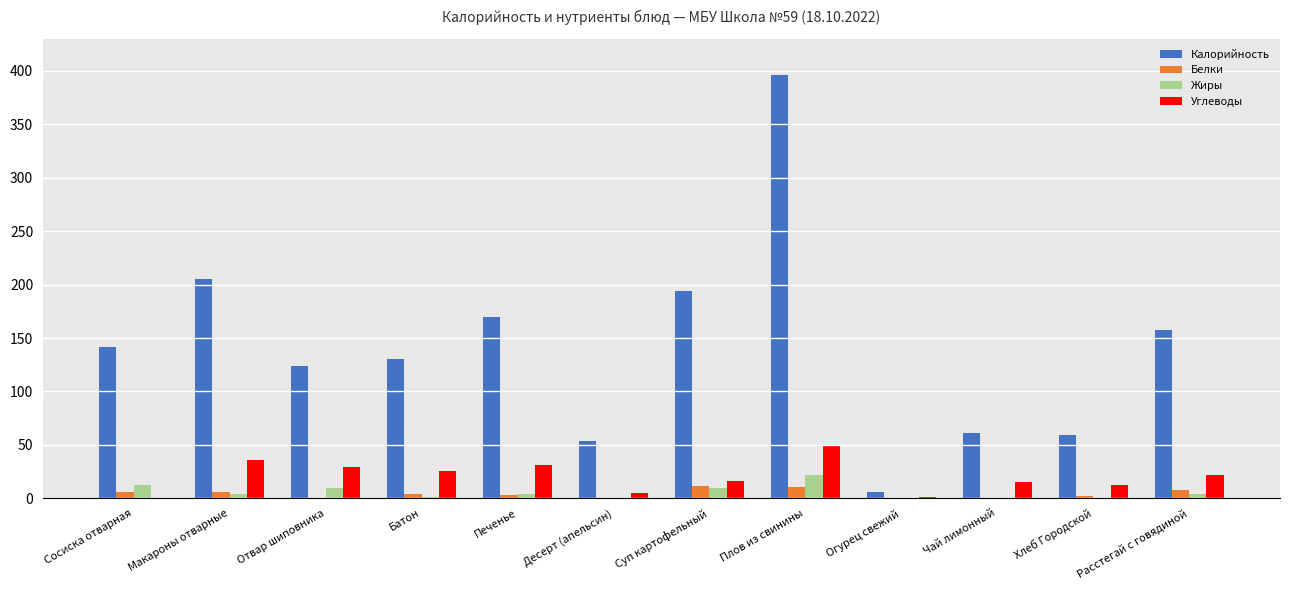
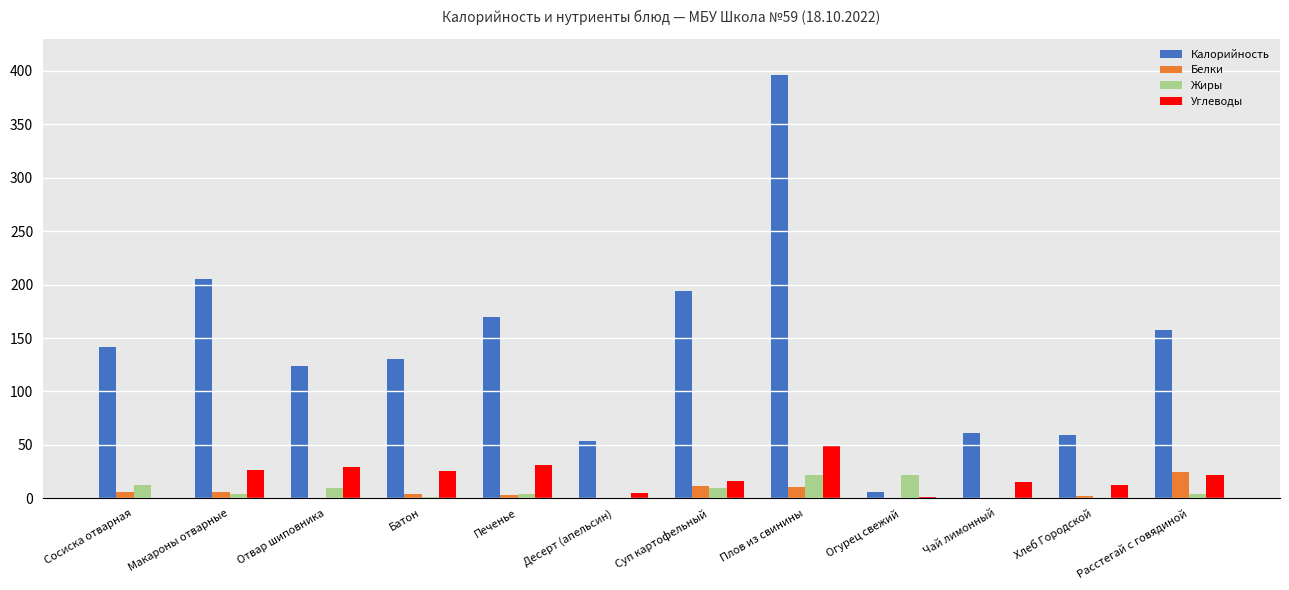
  {
    "Калорийность": {
      "Сосиска отварная": 141,
      "Макароны отварные": 205,
      "Отвар шиповника": 124,
      "Батон": 131,
      "Печенье": 170,
      "Десерт (апельсин)": 54,
      "Суп картофельный": 194,
      "Плов из свинины": 396,
      "Огурец свежий": 6,
      "Чай лимонный": 61,
      "Хлеб Городской": 59,
      "Расстегай с говядиной": 158
    },
    "Белки": {
      "Сосиска отварная": 6,
      "Макароны отварные": 6,
      "Батон": 4,
      "Печенье": 3,
      "Суп картофельный": 11,
      "Плов из свинины": 10,
-     "Расстегай с говядиной": 8
+     "Расстегай с говядиной": 24
    },
    "Жиры": {
      "Сосиска отварная": 12,
      "Макароны отварные": 4,
      "Отвар шиповника": 9,
      "Печенье": 4,
      "Суп картофельный": 9,
      "Плов из свинины": 22,
-     "Огурец свежий": 0,
+     "Огурец свежий": 22,
      "Расстегай с говядиной": 4
    },
    "Углеводы": {
-     "Макароны отварные": 36,
+     "Макароны отварные": 27,
      "Отвар шиповника": 30,
      "Батон": 26,
      "Печенье": 31,
      "Десерт (апельсин)": 5,
      "Суп картофельный": 16,
      "Плов из свинины": 50,
      "Чай лимонный": 15,
      "Хлеб Городской": 12,
      "Расстегай с говядиной": 22
    }
  }
